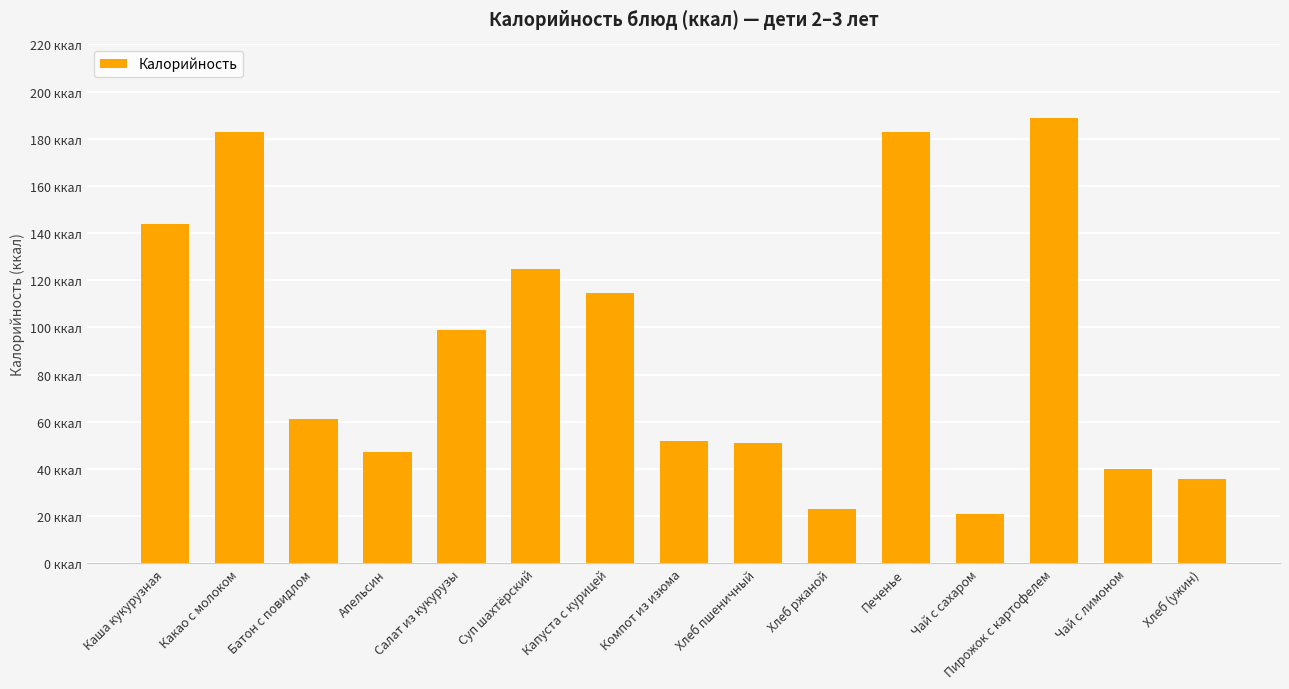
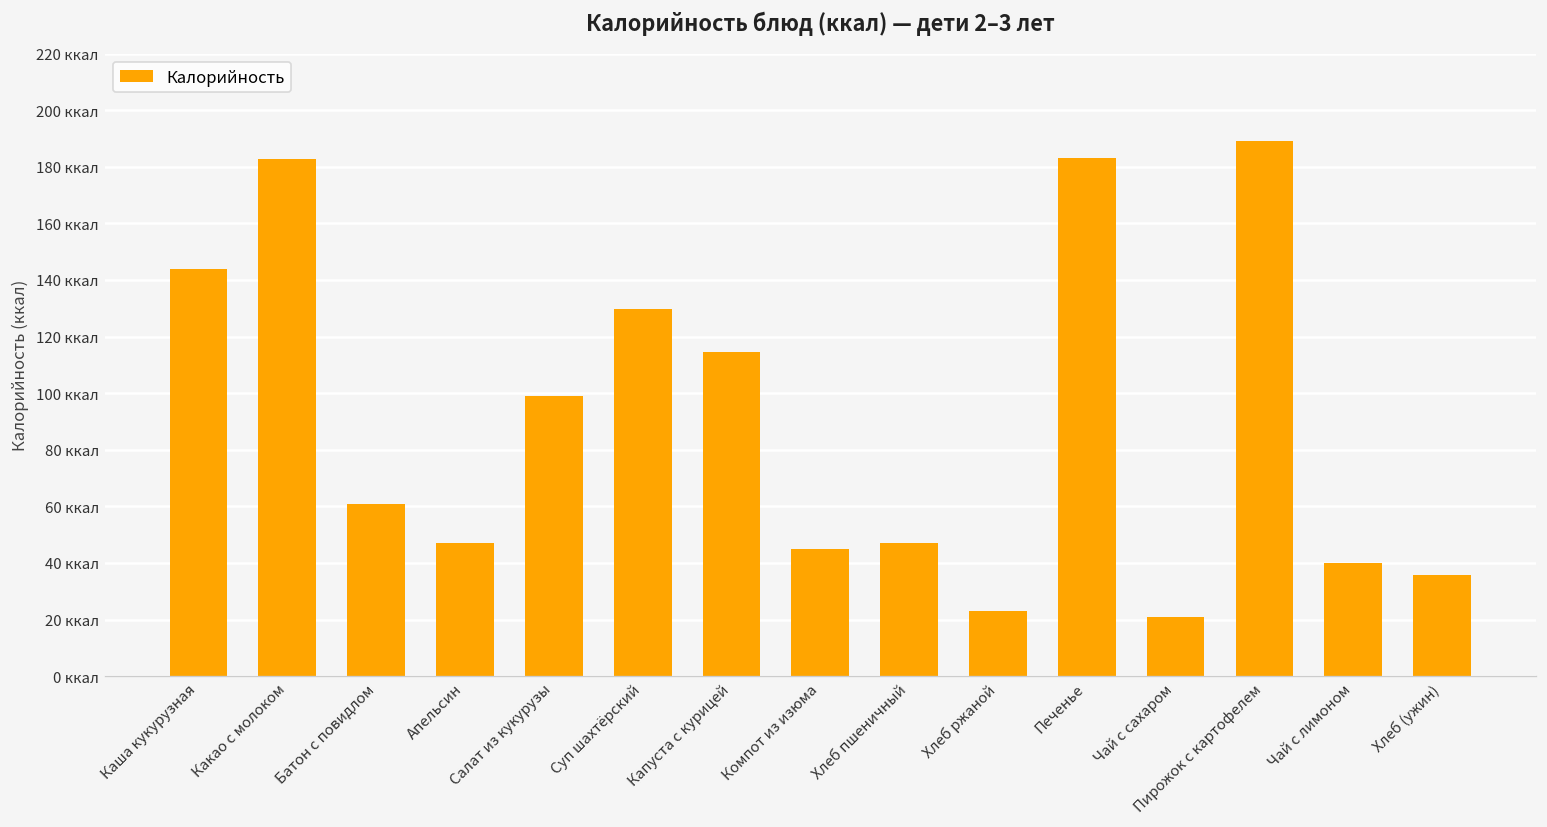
  {
    "Каша кукурузная": "144 ккал",
    "Какао с молоком": "183 ккал",
    "Батон с повидлом": "61 ккал",
    "Апельсин": "47 ккал",
    "Салат из кукурузы": "99 ккал",
-   "Суп шахтёрский": "125 ккал",
+   "Суп шахтёрский": "130 ккал",
    "Капуста с курицей": "114 ккал",
-   "Компот из изюма": "52 ккал",
-   "Хлеб пшеничный": "51 ккал",
+   "Компот из изюма": "45 ккал",
+   "Хлеб пшеничный": "47 ккал",
    "Хлеб ржаной": "23 ккал",
    "Печенье": "183 ккал",
    "Чай с сахаром": "21 ккал",
    "Пирожок с картофелем": "189 ккал",
    "Чай с лимоном": "40 ккал",
    "Хлеб (ужин)": "36 ккал"
  }
